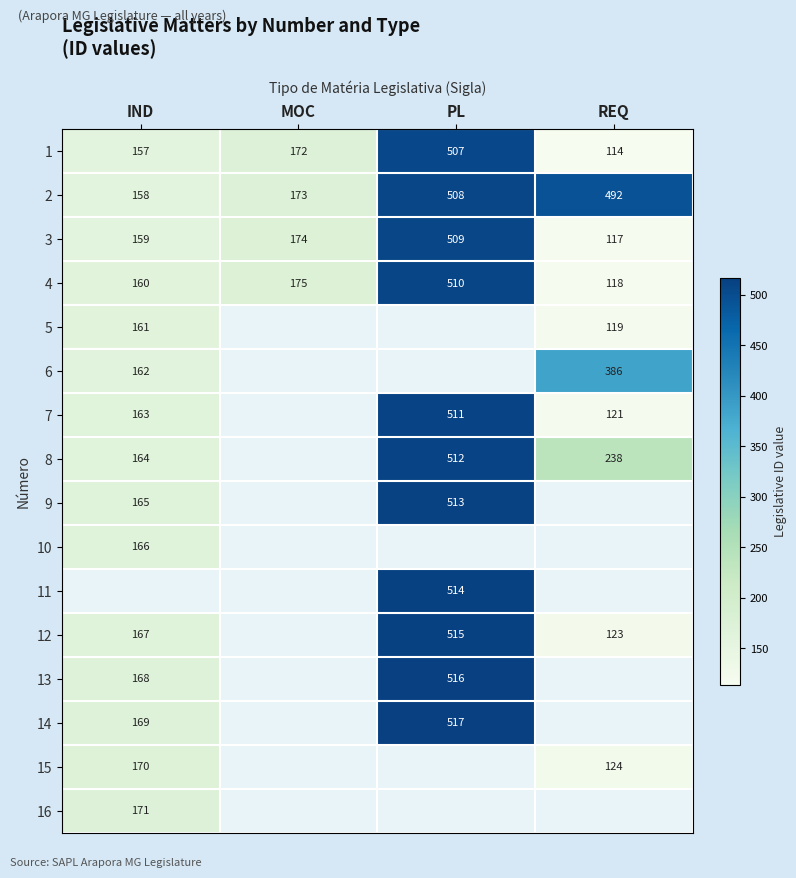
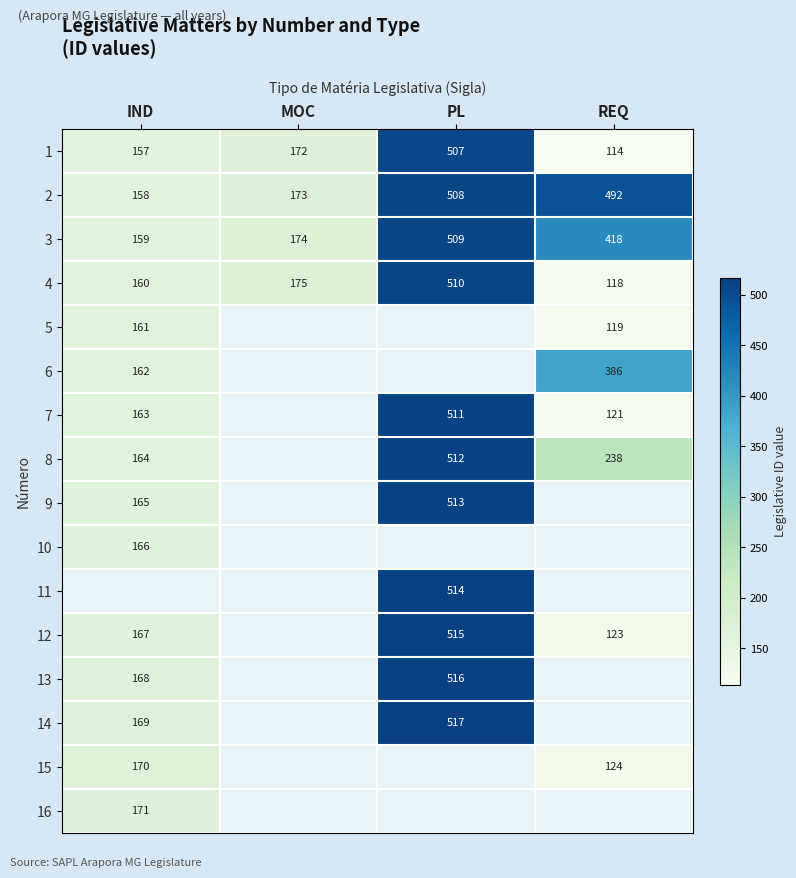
  {
    "1": {
      "IND": 157,
      "MOC": 172,
      "PL": 507,
      "REQ": 114
    },
    "2": {
      "IND": 158,
      "MOC": 173,
      "PL": 508,
      "REQ": 492
    },
    "3": {
      "IND": 159,
      "MOC": 174,
      "PL": 509,
-     "REQ": 117
+     "REQ": 418
    },
    "4": {
      "IND": 160,
      "MOC": 175,
      "PL": 510,
      "REQ": 118
    },
    "5": {
      "IND": 161,
      "REQ": 119
    },
    "6": {
      "IND": 162,
      "REQ": 386
    },
    "7": {
      "IND": 163,
      "PL": 511,
      "REQ": 121
    },
    "8": {
      "IND": 164,
      "PL": 512,
      "REQ": 238
    },
    "9": {
      "IND": 165,
      "PL": 513
    },
    "10": {
      "IND": 166
    },
    "11": {
      "PL": 514
    },
    "12": {
      "IND": 167,
      "PL": 515,
      "REQ": 123
    },
    "13": {
      "IND": 168,
      "PL": 516
    },
    "14": {
      "IND": 169,
      "PL": 517
    },
    "15": {
      "IND": 170,
      "REQ": 124
    },
    "16": {
      "IND": 171
    }
  }
